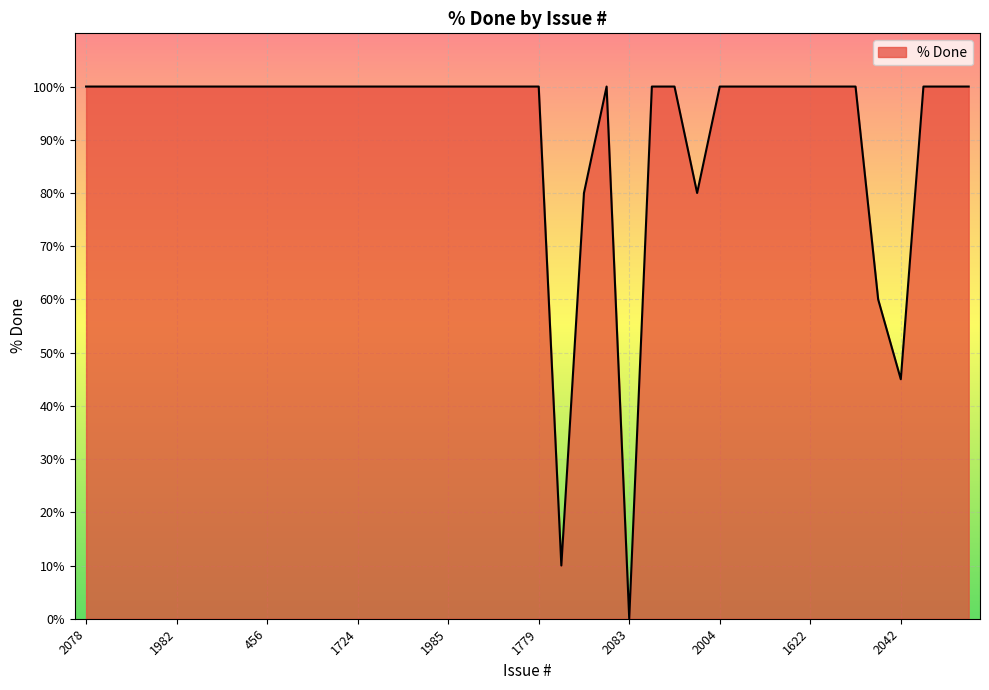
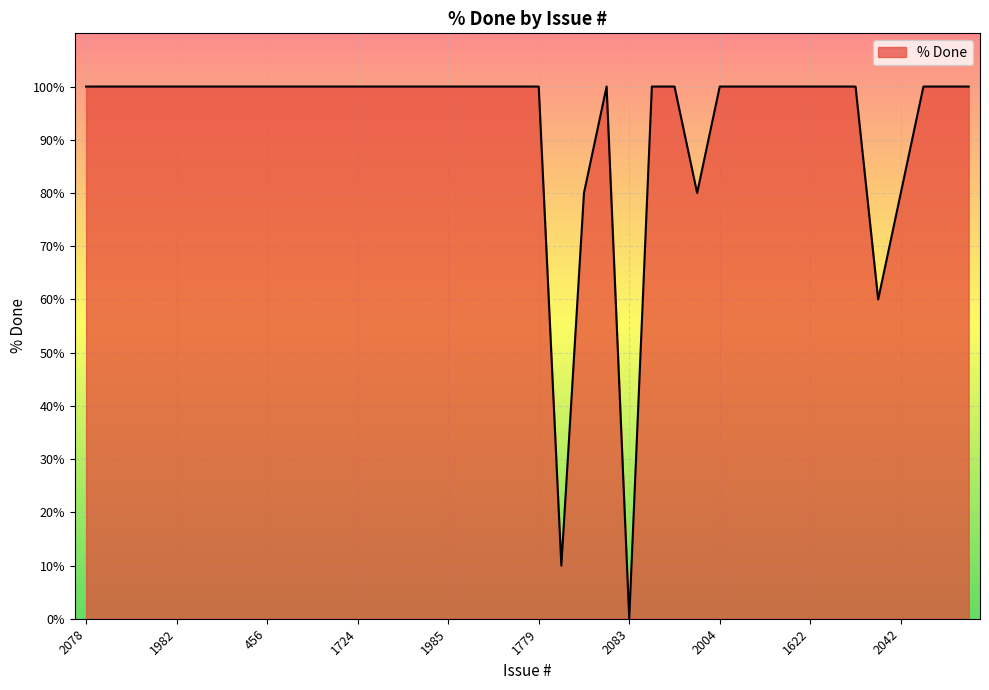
  {
    "2078": "100%",
    "1982": "100%",
    "456": "100%",
    "1724": "100%",
    "1985": "100%",
    "1779": "100%",
    "2083": "0%",
    "2004": "100%",
    "1622": "100%",
-   "2042": "45%"
+   "2042": "80%"
  }
